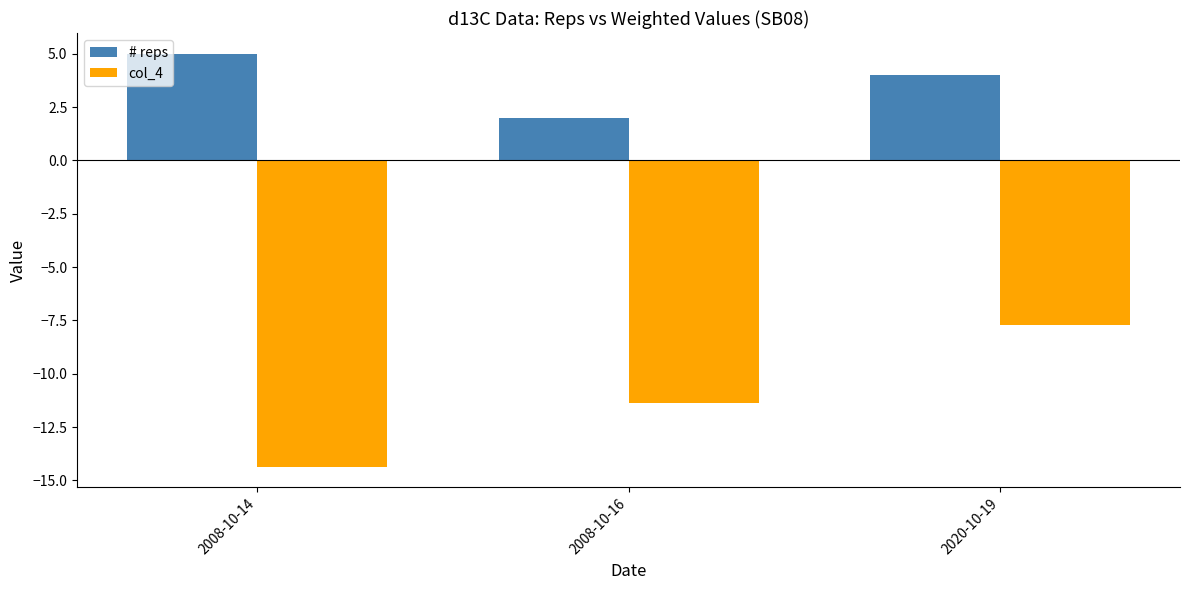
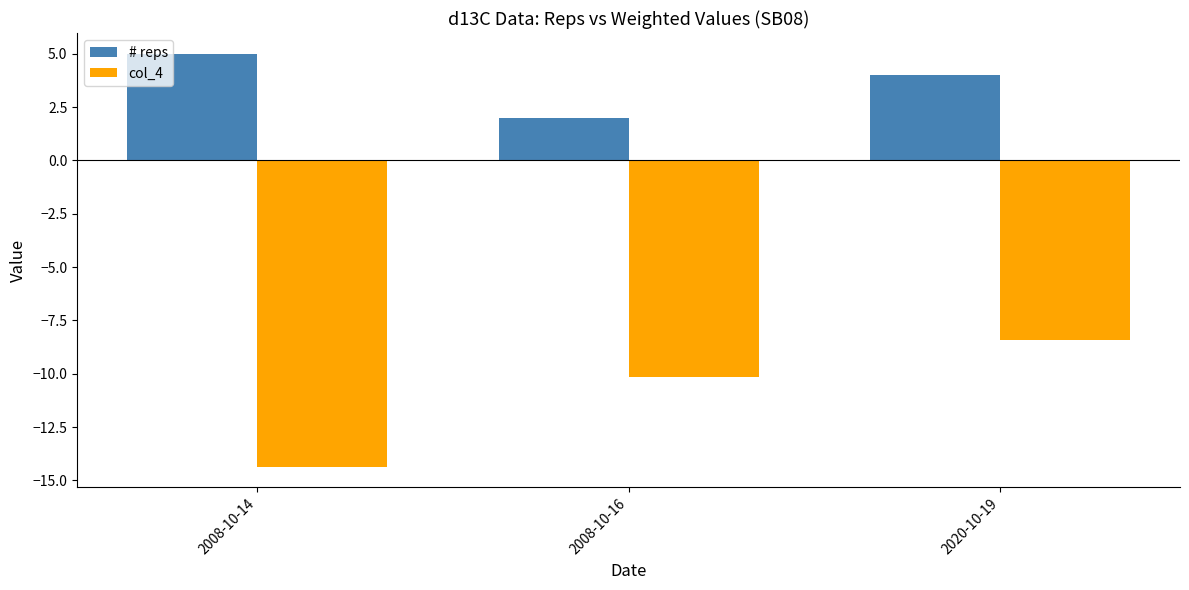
  {
    "# reps": {
      "2008-10-14": 5.0,
      "2008-10-16": 2.0,
      "2020-10-19": 4.0
    },
    "col_4": {
      "2008-10-14": -14.4,
-     "2008-10-16": -11.4,
-     "2020-10-19": -7.7
+     "2008-10-16": -10.1,
+     "2020-10-19": -8.4
    }
  }
